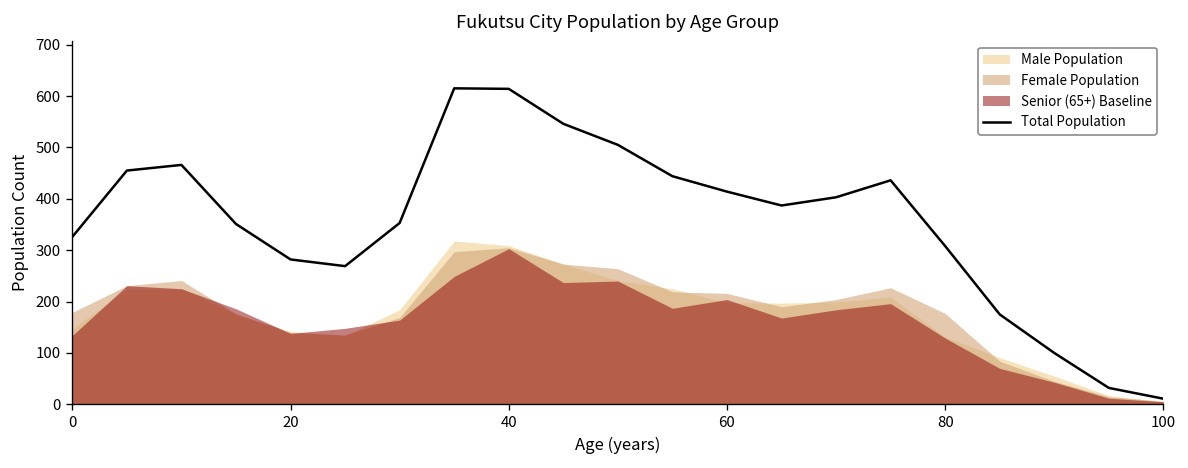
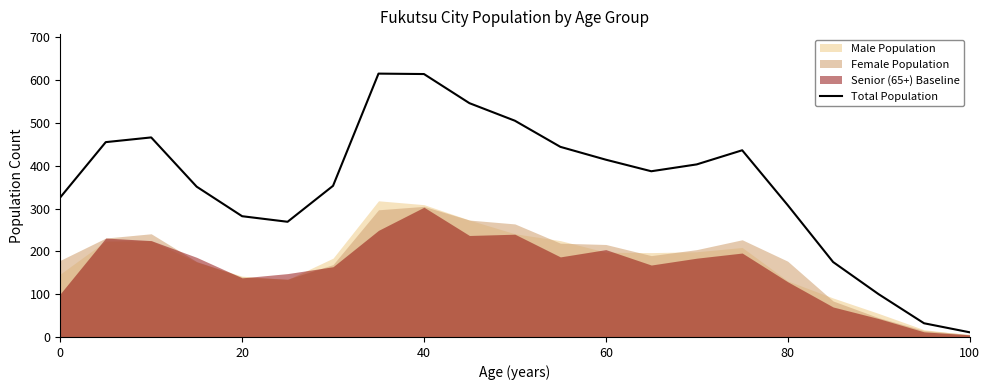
  {
    "Total Population": {
      "0": 330,
      "20": 280,
      "40": 610,
      "60": 410,
      "80": 310
    },
    "Senior (65+) Baseline": {
-     "0": 130,
+     "0": 100,
      "60": 200
    }
  }
